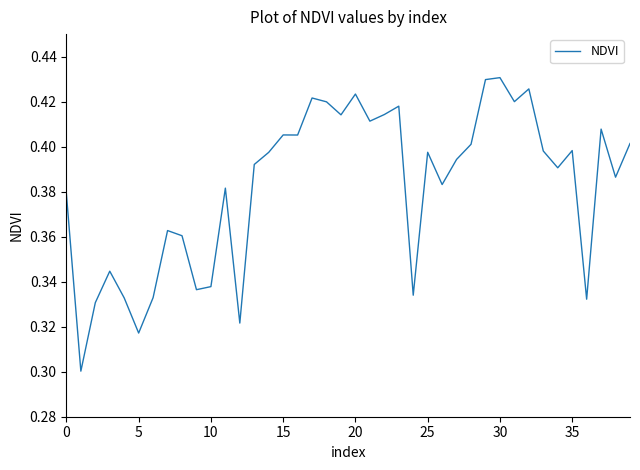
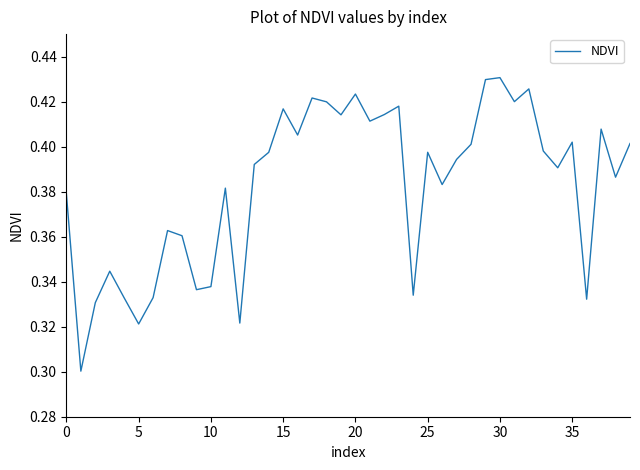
  {
    "0": 0.379,
-   "5": 0.317,
+   "5": 0.321,
    "10": 0.338,
-   "15": 0.405,
+   "15": 0.417,
    "20": 0.423,
    "25": 0.397,
    "30": 0.431,
-   "35": 0.398
+   "35": 0.402
  }
